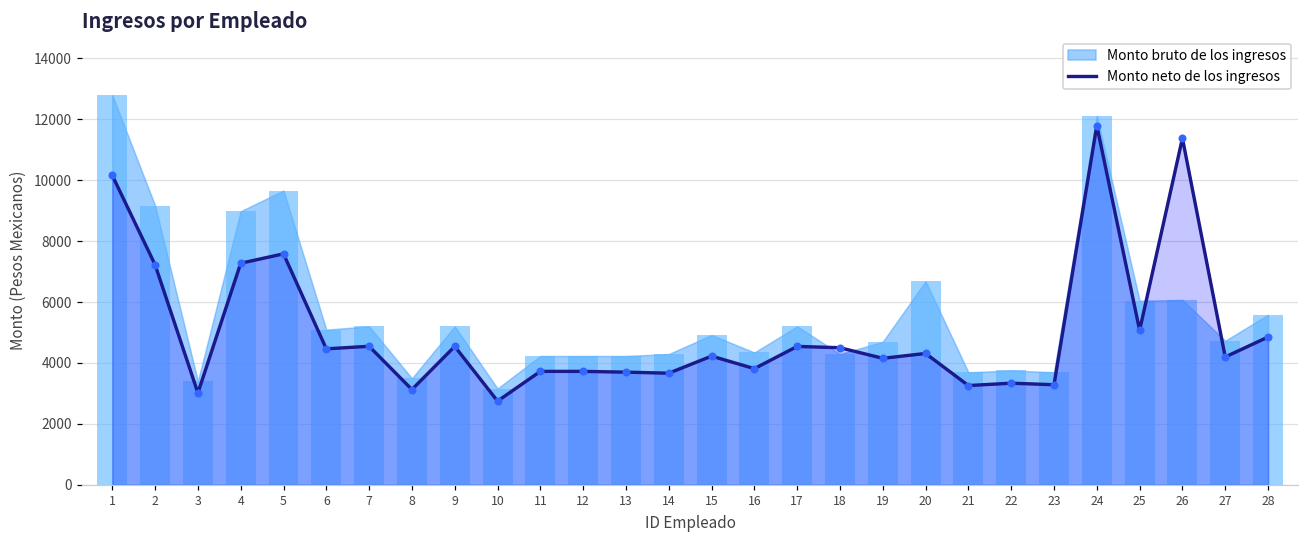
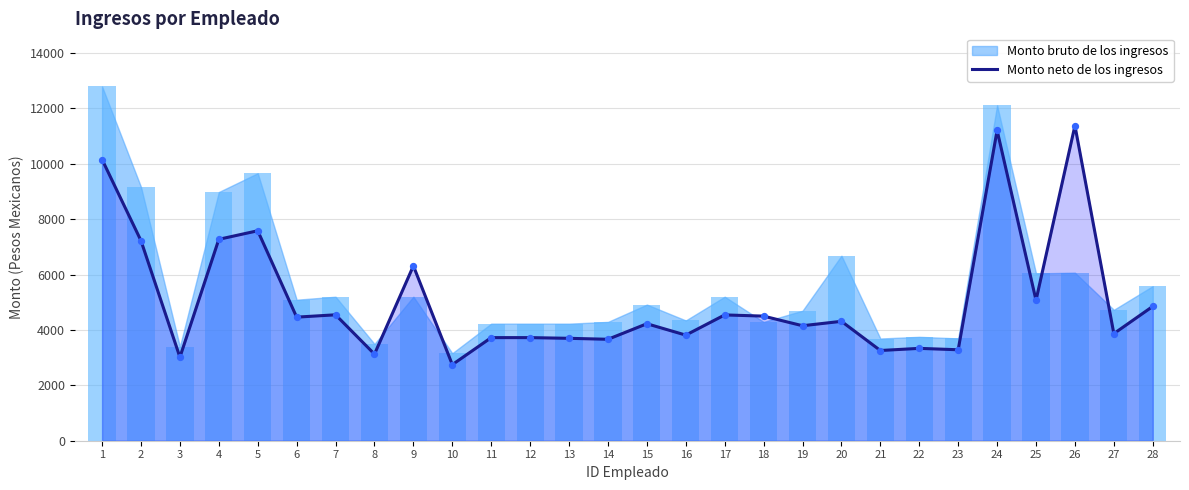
  {
    "Monto neto de los ingresos": {
      "1": 10200,
      "2": 7200,
      "3": 3000,
      "4": 7300,
      "5": 7600,
      "6": 4500,
      "7": 4500,
      "8": 3100,
-     "9": 4500,
+     "9": 6300,
      "10": 2700,
      "11": 3700,
      "12": 3700,
      "13": 3700,
      "14": 3700,
      "15": 4200,
      "16": 3800,
      "17": 4500,
      "18": 4500,
      "19": 4200,
      "20": 4300,
      "21": 3300,
      "22": 3300,
      "23": 3300,
-     "24": 11800,
+     "24": 11200,
      "25": 5100,
      "26": 11400,
-     "27": 4200,
+     "27": 3900,
      "28": 4900
    }
  }
